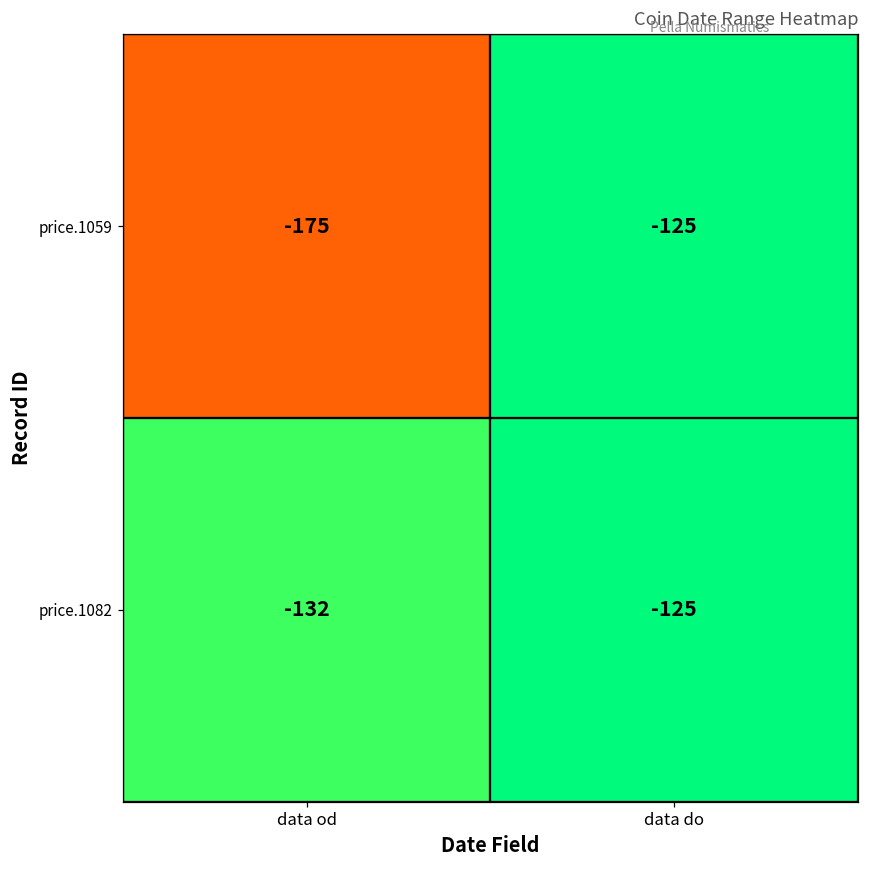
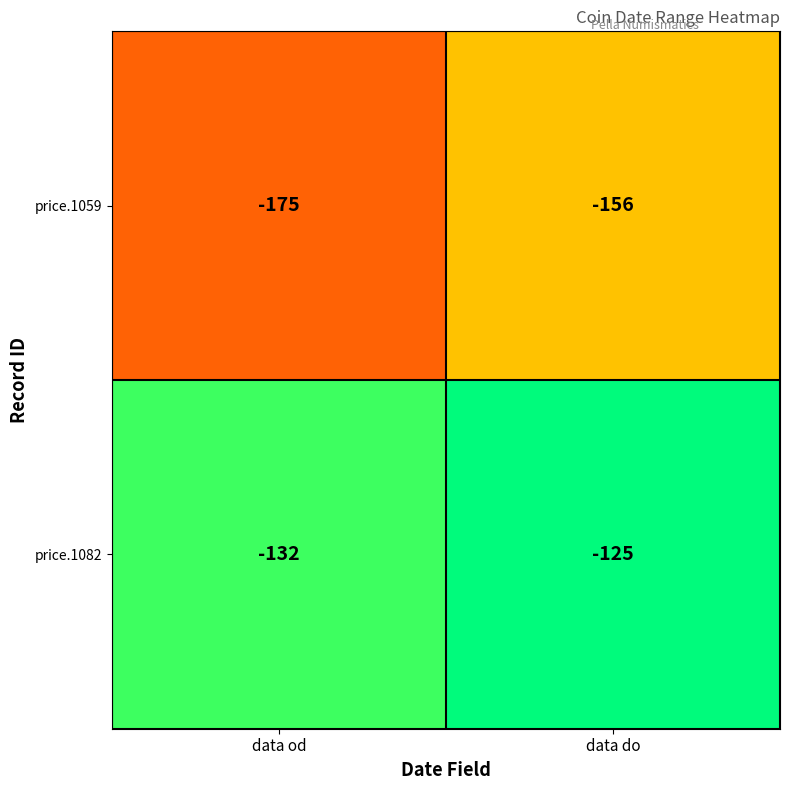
  {
    "price.1059": {
      "data od": -175,
-     "data do": -125
+     "data do": -156
    },
    "price.1082": {
      "data od": -132,
      "data do": -125
    }
  }
